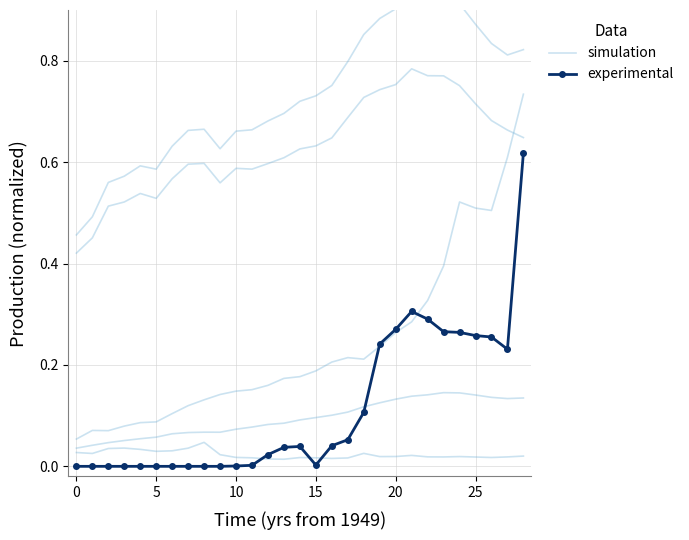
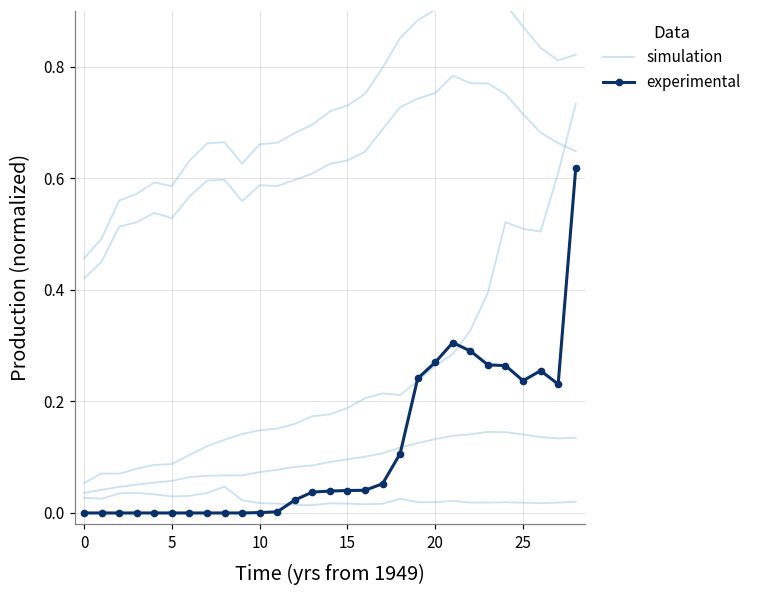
  {
    "experimental": {
      "0": 0.00,
      "5": 0.00,
      "10": 0.00,
-     "15": 0.00,
+     "15": 0.04,
      "20": 0.27,
-     "25": 0.26
+     "25": 0.24
    }
  }
